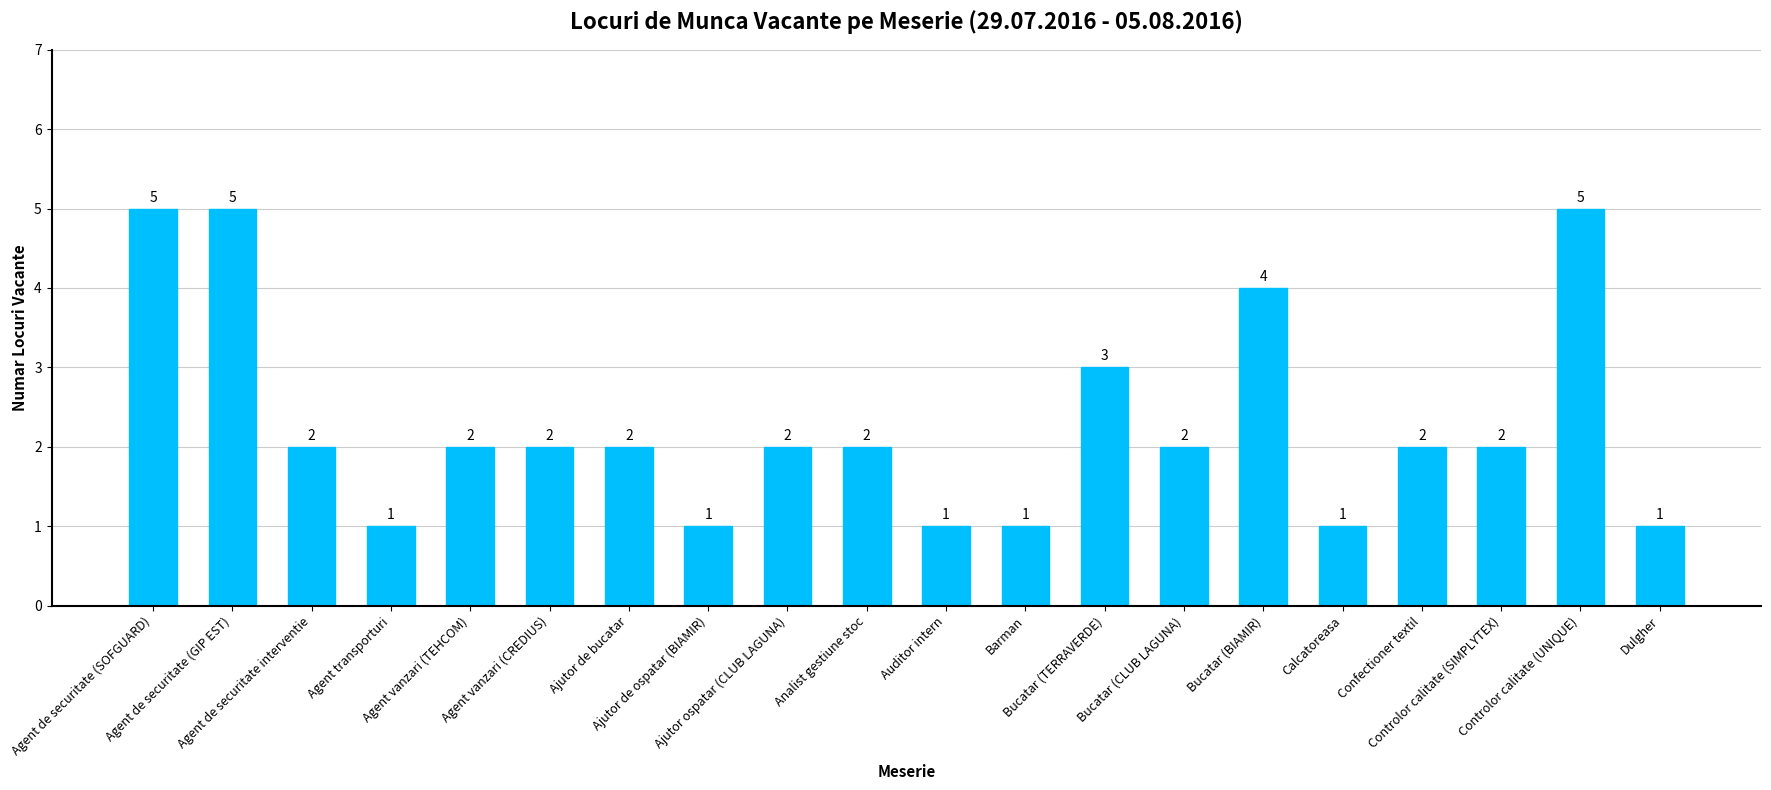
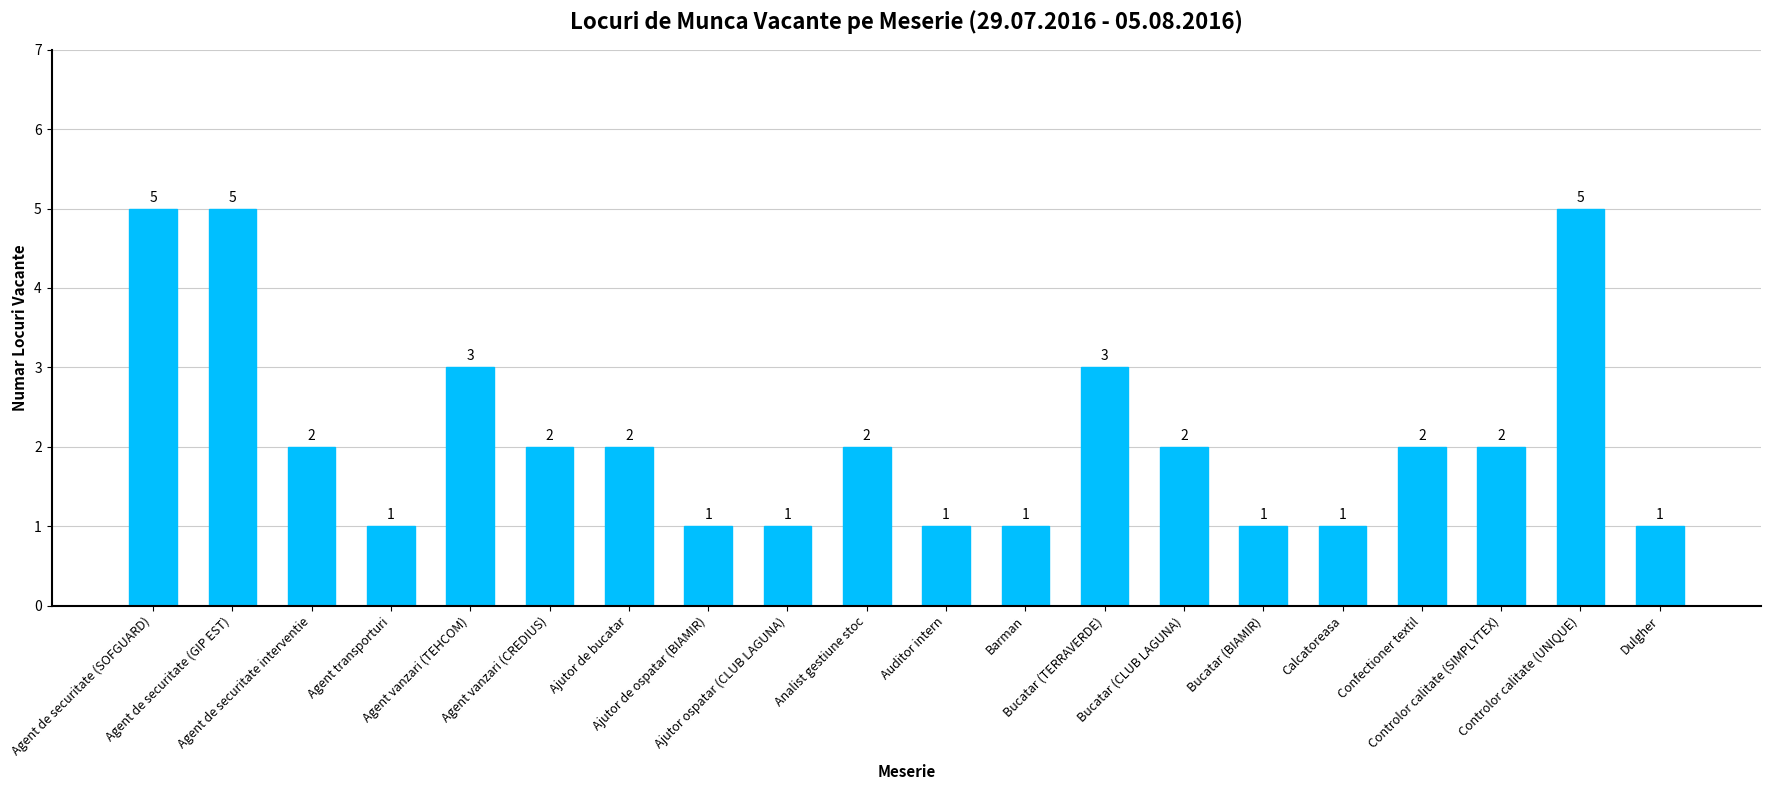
  {
    "Agent de securitate (SOFGUARD)": 5,
    "Agent de securitate (GIP EST)": 5,
    "Agent de securitate interventie": 2,
    "Agent transporturi": 1,
-   "Agent vanzari (TEHCOM)": 2,
+   "Agent vanzari (TEHCOM)": 3,
    "Agent vanzari (CREDIUS)": 2,
    "Ajutor de bucatar": 2,
    "Ajutor de ospatar (BIAMIR)": 1,
-   "Ajutor ospatar (CLUB LAGUNA)": 2,
+   "Ajutor ospatar (CLUB LAGUNA)": 1,
    "Analist gestiune stoc": 2,
    "Auditor intern": 1,
    "Barman": 1,
    "Bucatar (TERRAVERDE)": 3,
    "Bucatar (CLUB LAGUNA)": 2,
-   "Bucatar (BIAMIR)": 4,
+   "Bucatar (BIAMIR)": 1,
    "Calcatoreasa": 1,
    "Confectioner textil": 2,
    "Controlor calitate (SIMPLYTEX)": 2,
    "Controlor calitate (UNIQUE)": 5,
    "Dulgher": 1
  }
